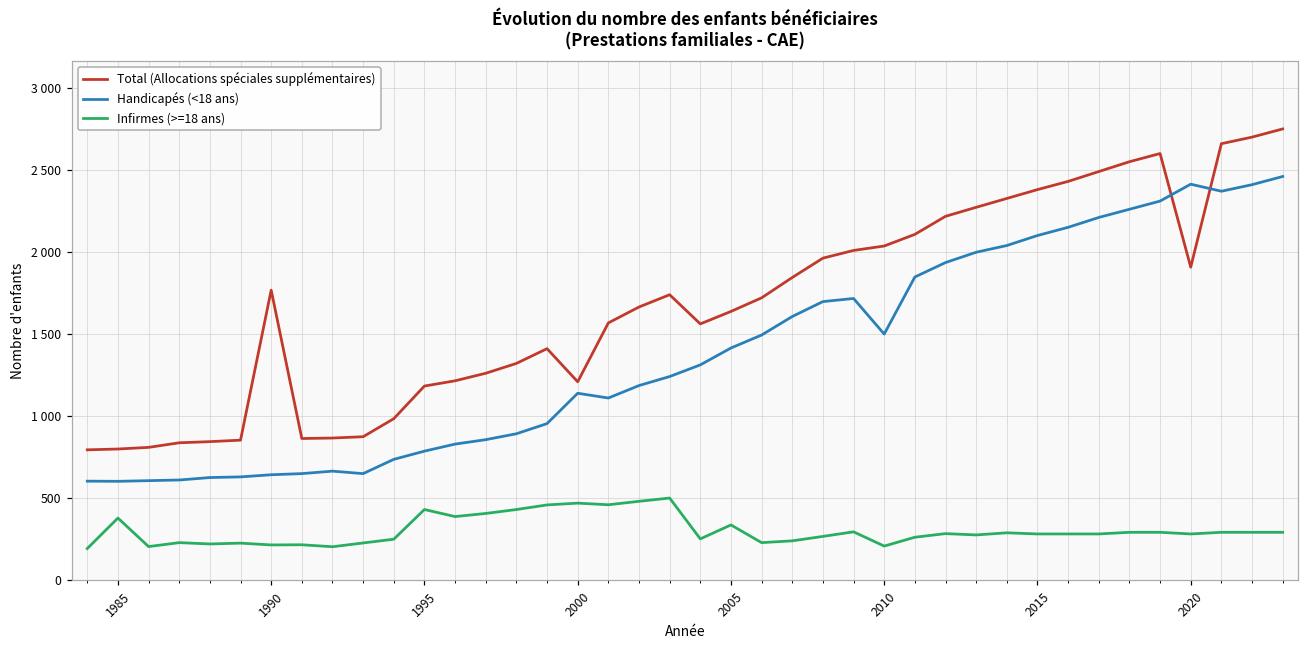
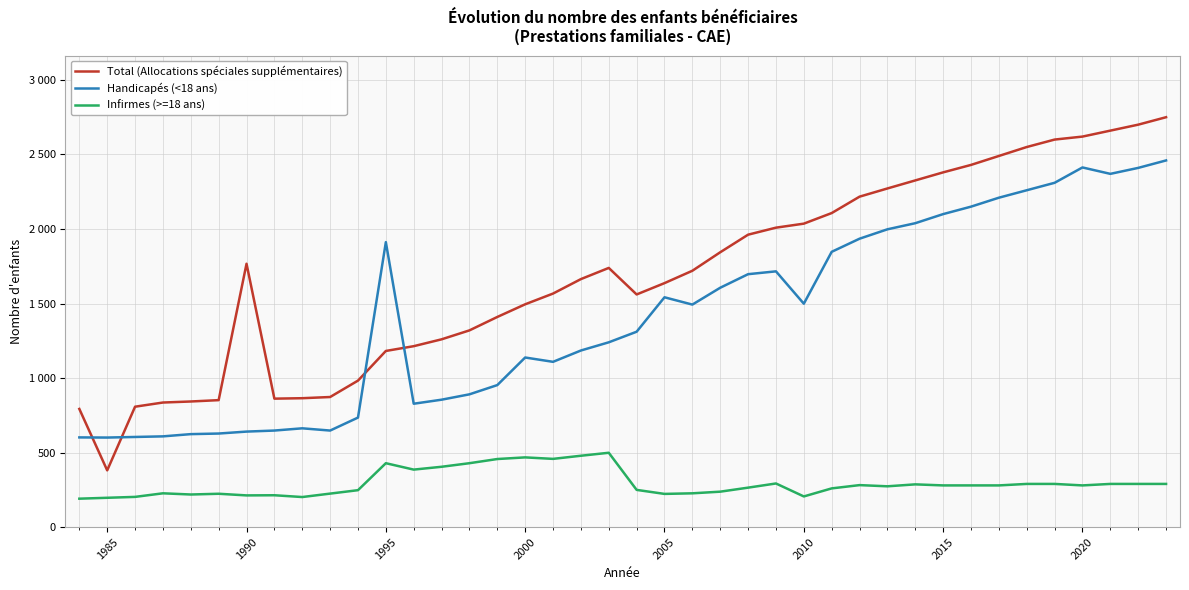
  {
    "Total (Allocations spéciales supplémentaires)": {
-     "1985": 800,
+     "1985": 380,
      "1990": 1770,
      "1995": 1180,
-     "2000": 1210,
+     "2000": 1500,
      "2005": 1640,
      "2010": 2040,
      "2015": 2380,
-     "2020": 1910
+     "2020": 2620
    },
    "Handicapés (<18 ans)": {
      "1985": 600,
      "1990": 640,
-     "1995": 790,
+     "1995": 1910,
      "2000": 1140,
-     "2005": 1410,
+     "2005": 1540,
      "2010": 1500,
      "2015": 2100,
      "2020": 2410
    },
    "Infirmes (>=18 ans)": {
-     "1985": 380,
+     "1985": 200,
      "1990": 210,
      "1995": 430,
      "2000": 470,
-     "2005": 340,
+     "2005": 220,
      "2010": 210,
      "2015": 280,
      "2020": 280
    }
  }
